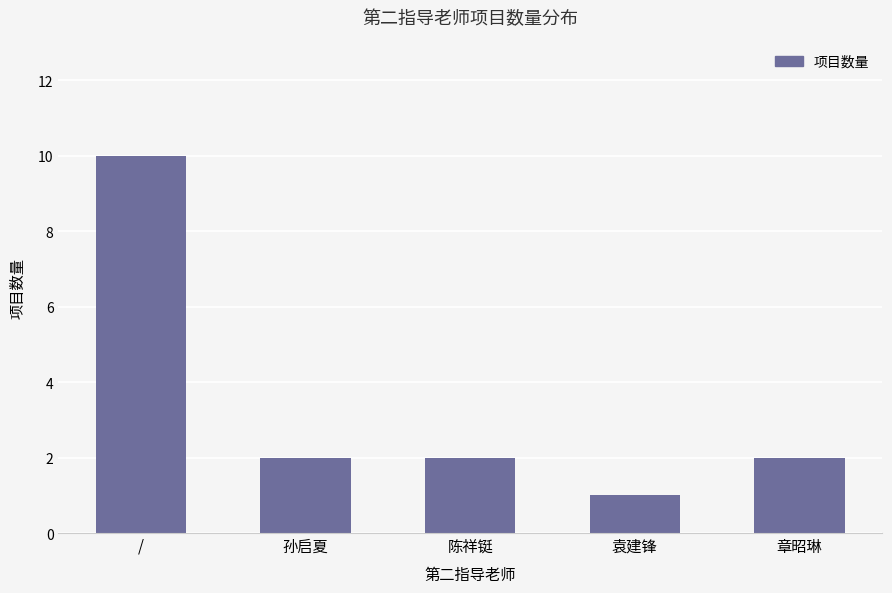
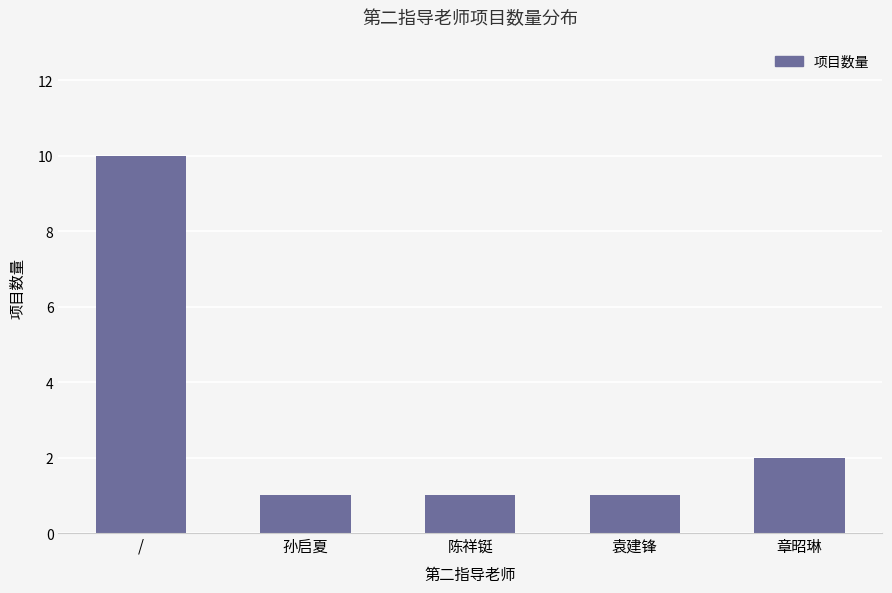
  {
    "/": 10,
-   "孙启夏": 2,
-   "陈祥铤": 2,
+   "孙启夏": 1,
+   "陈祥铤": 1,
    "袁建锋": 1,
    "章昭琳": 2
  }
